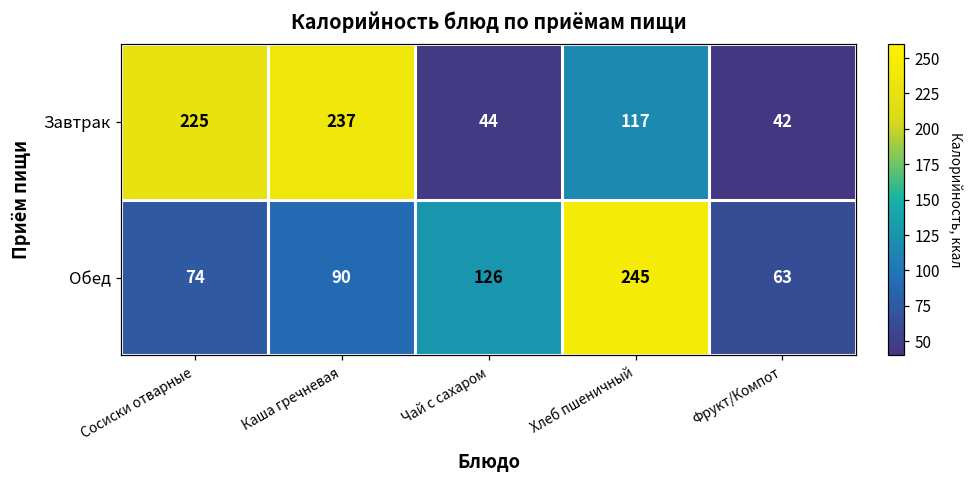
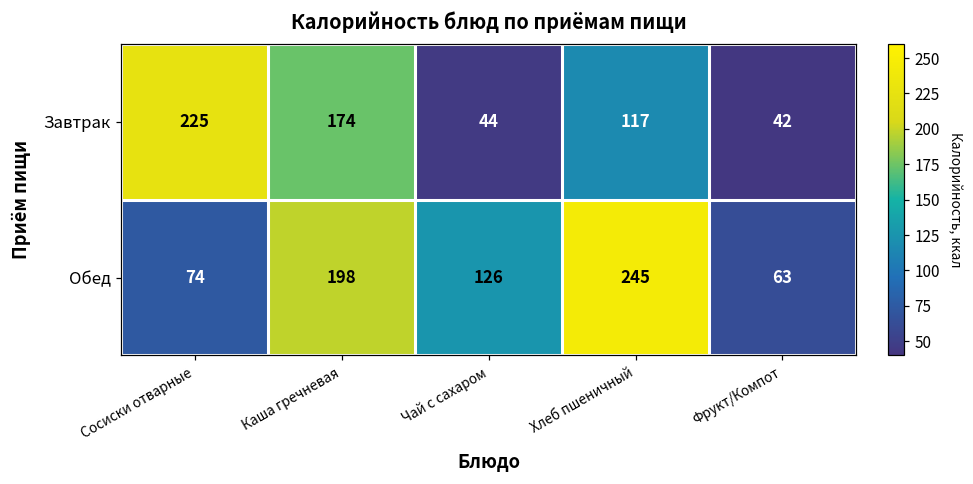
  {
    "Завтрак": {
      "Сосиски отварные": 225,
-     "Каша гречневая": 237,
+     "Каша гречневая": 174,
      "Чай с сахаром": 44,
      "Хлеб пшеничный": 117,
      "Фрукт/Компот": 42
    },
    "Обед": {
      "Сосиски отварные": 74,
-     "Каша гречневая": 90,
+     "Каша гречневая": 198,
      "Чай с сахаром": 126,
      "Хлеб пшеничный": 245,
      "Фрукт/Компот": 63
    }
  }
